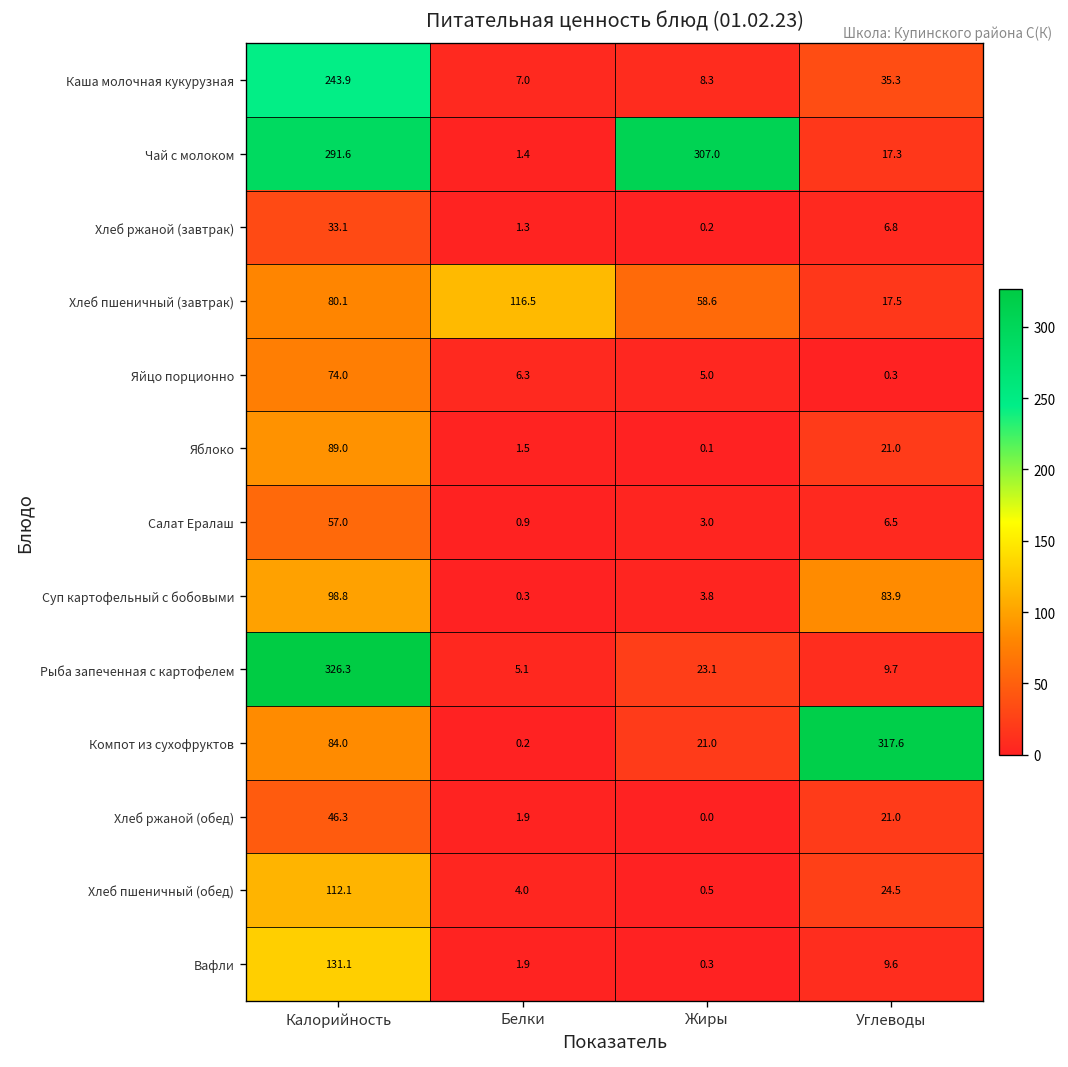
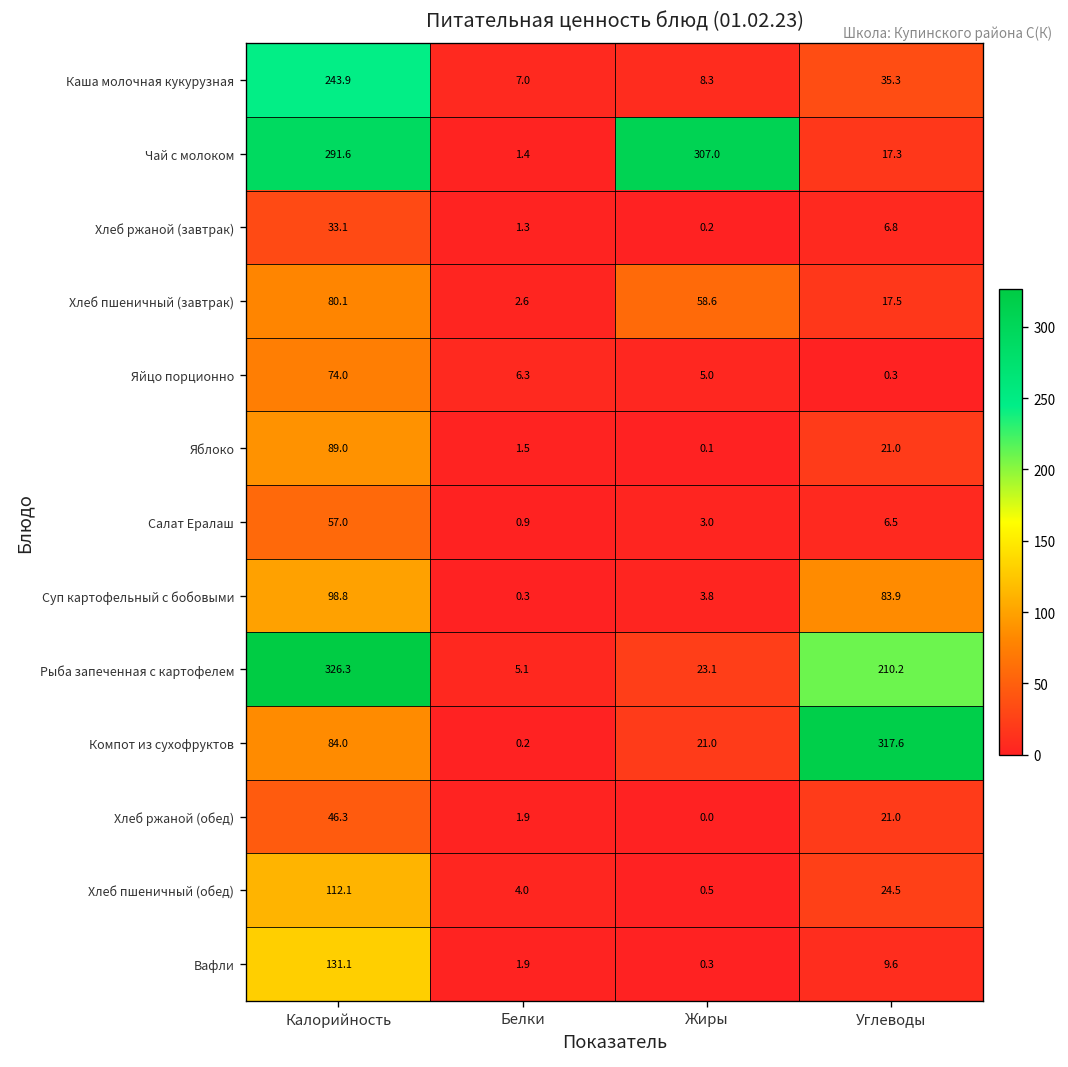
  {
    "Каша молочная кукурузная": {
      "Калорийность": 243.9,
      "Белки": 7.0,
      "Жиры": 8.3,
      "Углеводы": 35.3
    },
    "Чай с молоком": {
      "Калорийность": 291.6,
      "Белки": 1.4,
      "Жиры": 307.0,
      "Углеводы": 17.3
    },
    "Хлеб ржаной (завтрак)": {
      "Калорийность": 33.1,
      "Белки": 1.3,
      "Жиры": 0.2,
      "Углеводы": 6.8
    },
    "Хлеб пшеничный (завтрак)": {
      "Калорийность": 80.1,
-     "Белки": 116.5,
+     "Белки": 2.6,
      "Жиры": 58.6,
      "Углеводы": 17.5
    },
    "Яйцо порционно": {
      "Калорийность": 74.0,
      "Белки": 6.3,
      "Жиры": 5.0,
      "Углеводы": 0.3
    },
    "Яблоко": {
      "Калорийность": 89.0,
      "Белки": 1.5,
      "Жиры": 0.1,
      "Углеводы": 21.0
    },
    "Салат Ералаш": {
      "Калорийность": 57.0,
      "Белки": 0.9,
      "Жиры": 3.0,
      "Углеводы": 6.5
    },
    "Суп картофельный с бобовыми": {
      "Калорийность": 98.8,
      "Белки": 0.3,
      "Жиры": 3.8,
      "Углеводы": 83.9
    },
    "Рыба запеченная с картофелем": {
      "Калорийность": 326.3,
      "Белки": 5.1,
      "Жиры": 23.1,
-     "Углеводы": 9.7
+     "Углеводы": 210.2
    },
    "Компот из сухофруктов": {
      "Калорийность": 84.0,
      "Белки": 0.2,
      "Жиры": 21.0,
      "Углеводы": 317.6
    },
    "Хлеб ржаной (обед)": {
      "Калорийность": 46.3,
      "Белки": 1.9,
      "Жиры": 0.0,
      "Углеводы": 21.0
    },
    "Хлеб пшеничный (обед)": {
      "Калорийность": 112.1,
      "Белки": 4.0,
      "Жиры": 0.5,
      "Углеводы": 24.5
    },
    "Вафли": {
      "Калорийность": 131.1,
      "Белки": 1.9,
      "Жиры": 0.3,
      "Углеводы": 9.6
    }
  }
